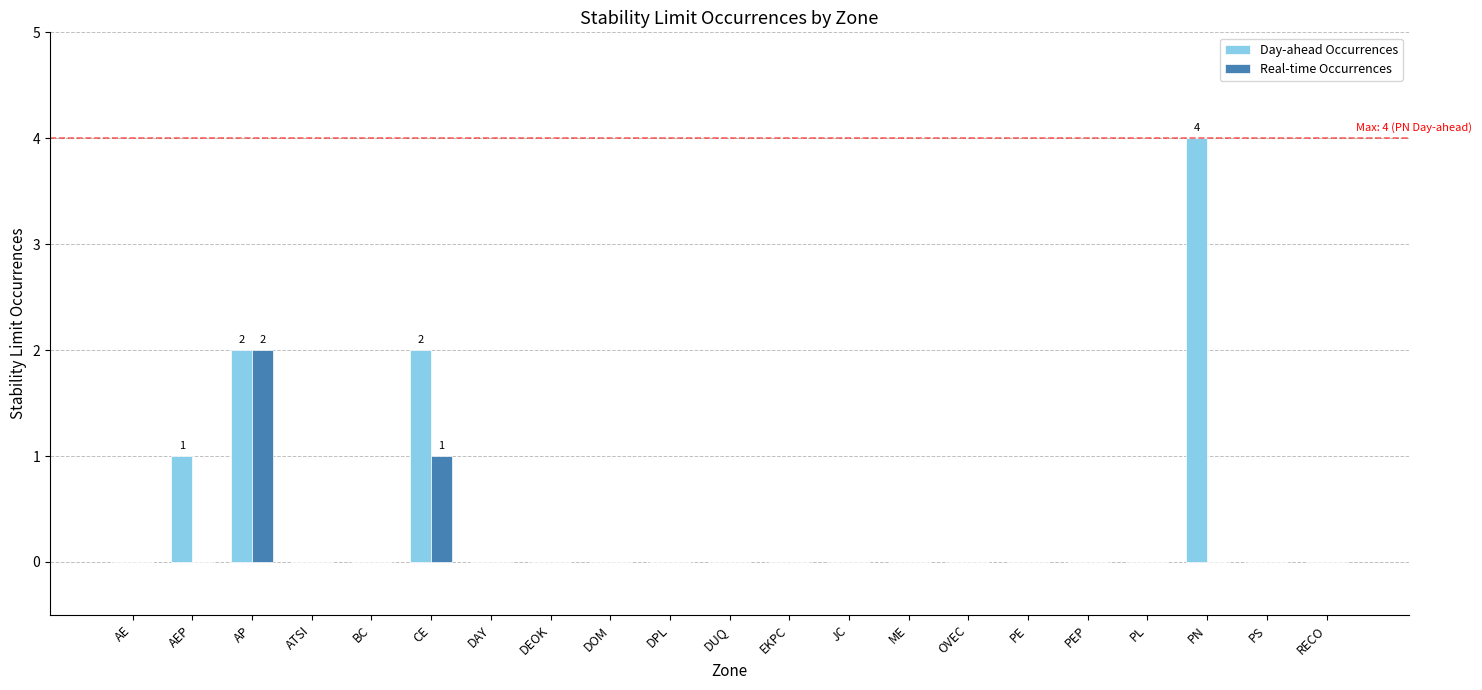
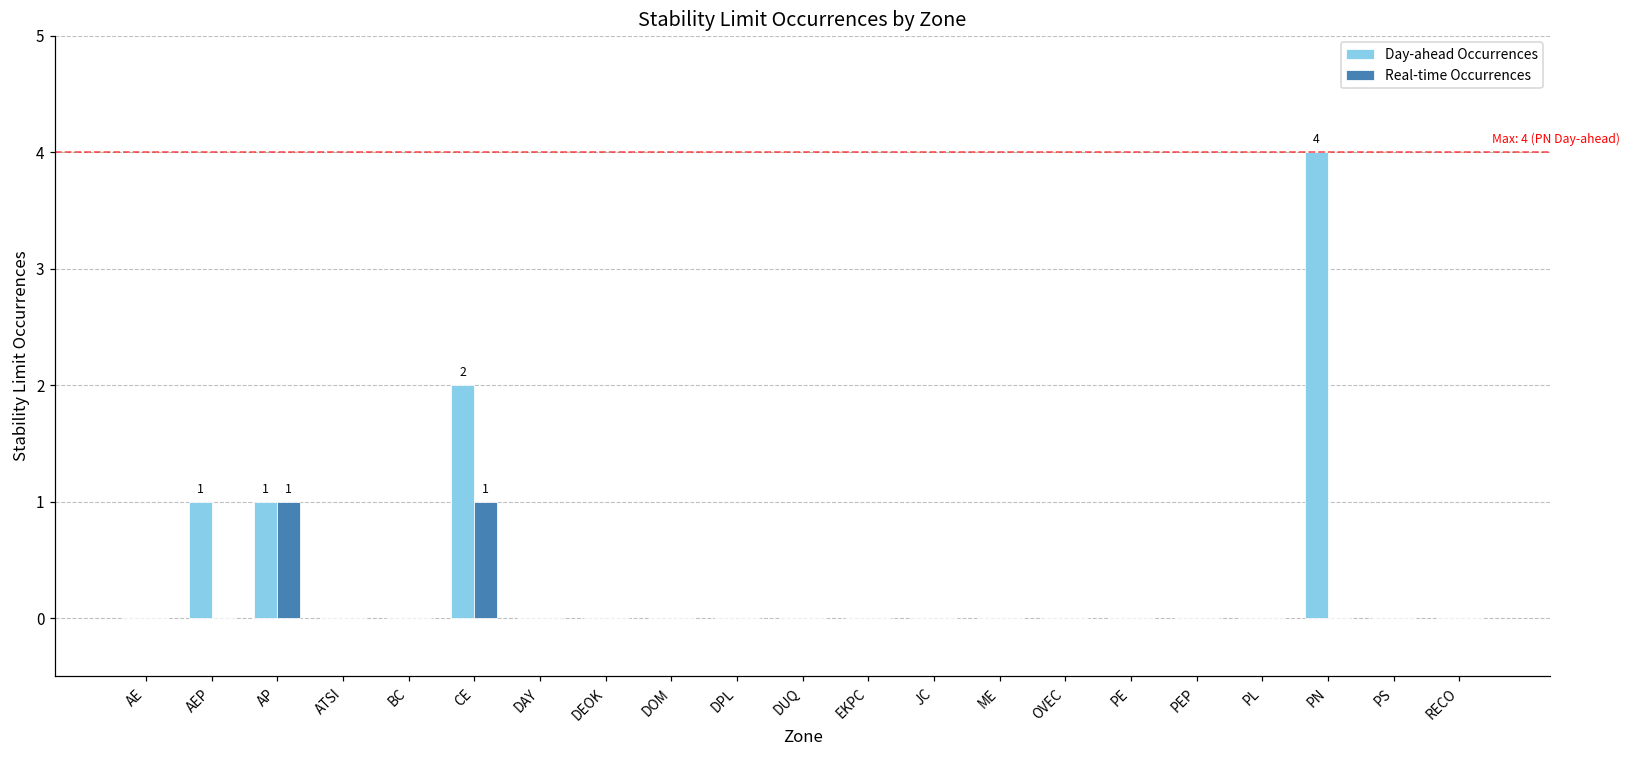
  {
    "Day-ahead Occurrences": {
      "AEP": 1,
-     "AP": 2,
+     "AP": 1,
      "CE": 2,
      "PN": 4
    },
    "Real-time Occurrences": {
-     "AP": 2,
+     "AP": 1,
      "CE": 1
    }
  }
